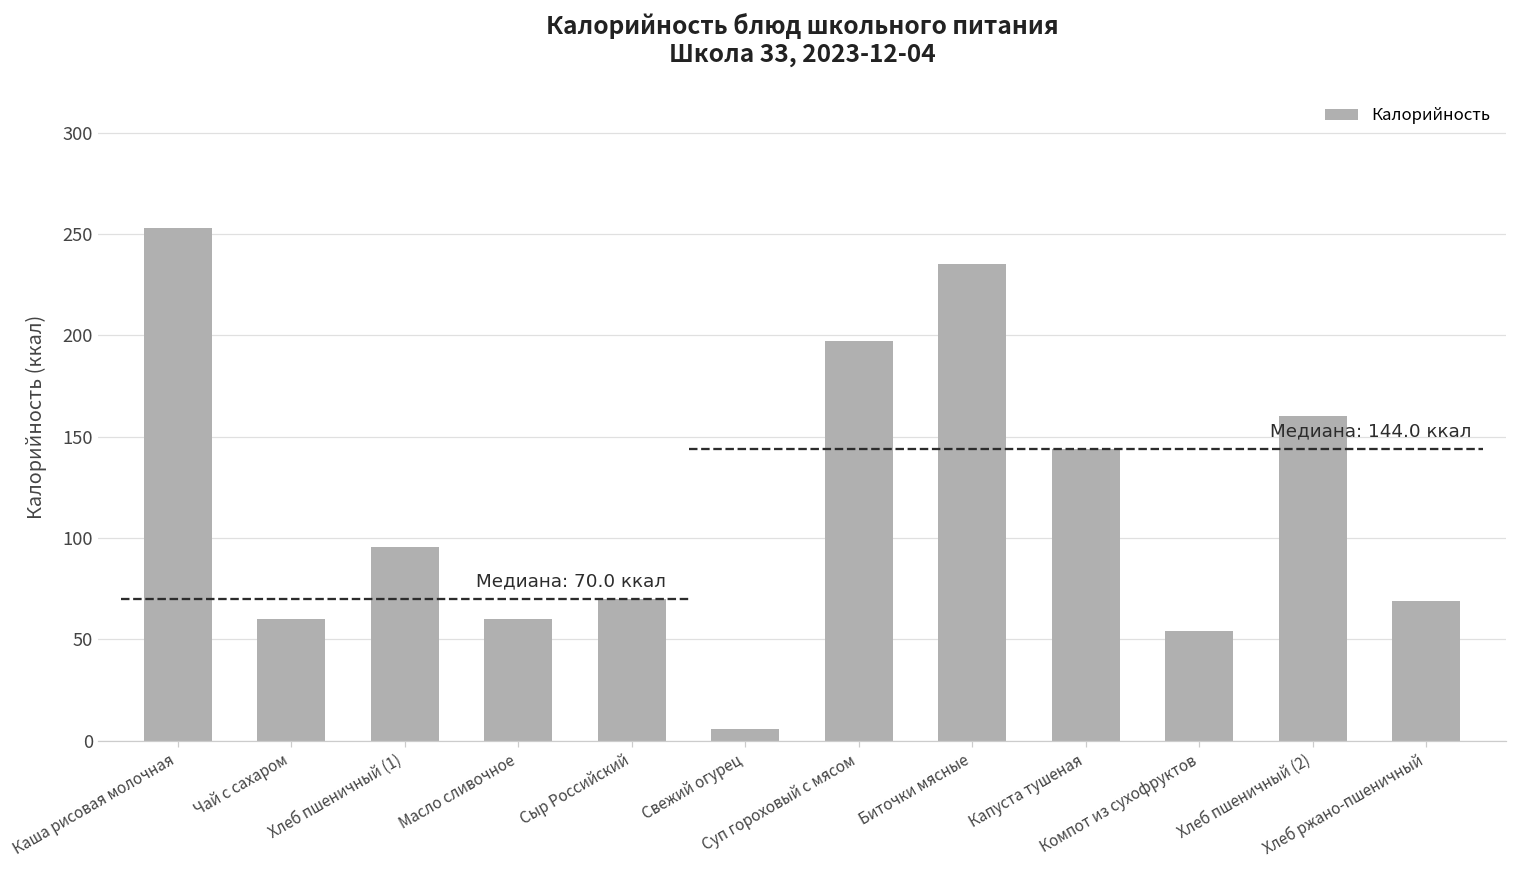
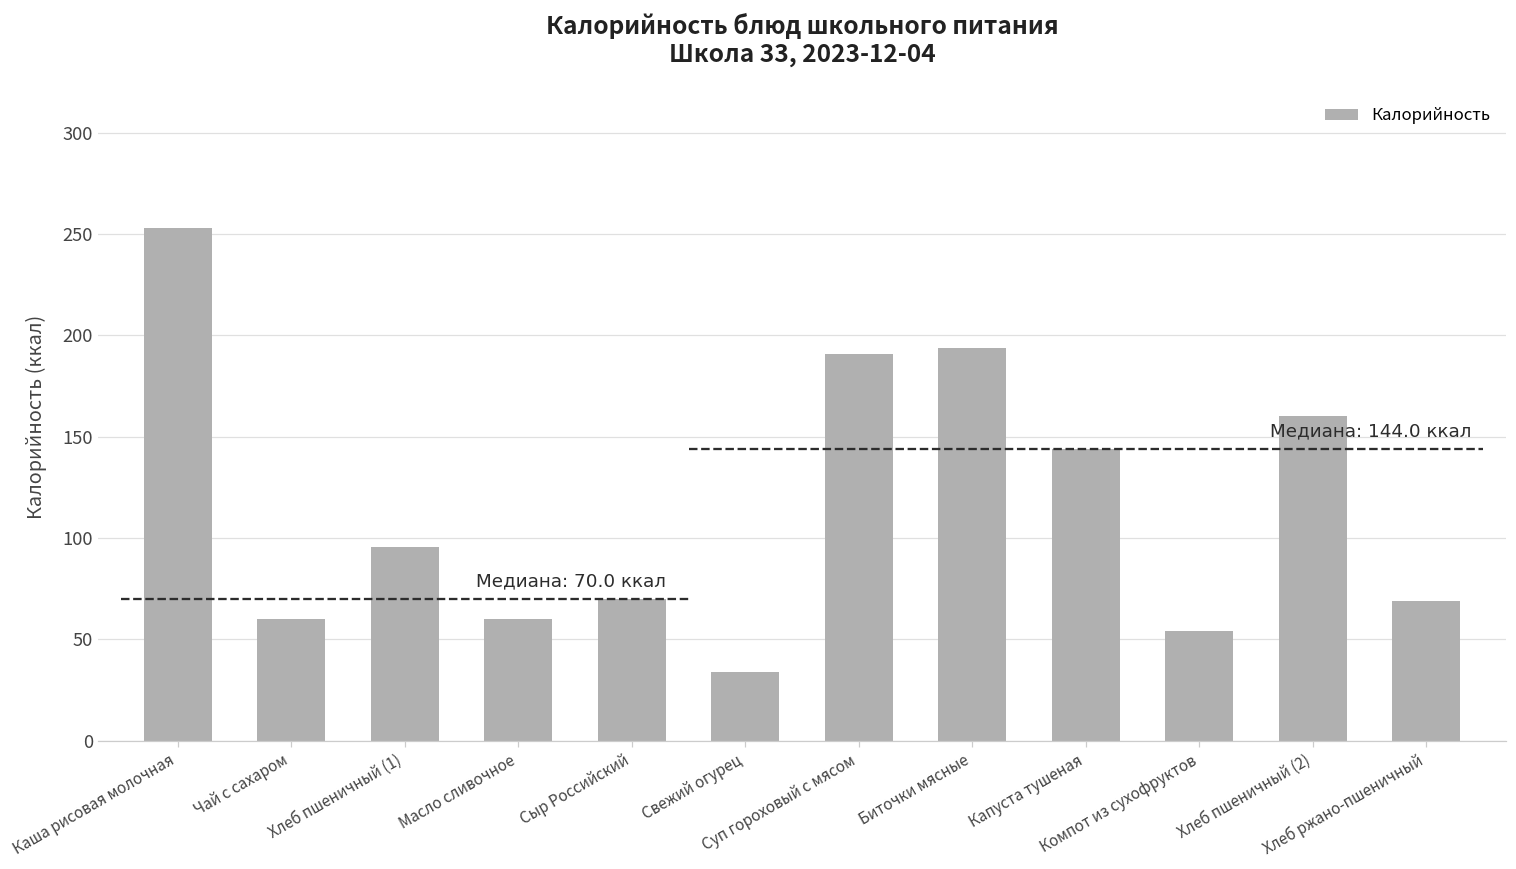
  {
    "Каша рисовая молочная": 253,
    "Чай с сахаром": 60,
    "Хлеб пшеничный (1)": 96,
    "Масло сливочное": 60,
-   "Свежий огурец": 6,
-   "Суп гороховый с мясом": 197,
-   "Биточки мясные": 235,
+   "Свежий огурец": 34,
+   "Суп гороховый с мясом": 191,
+   "Биточки мясные": 194,
    "Капуста тушеная": 144,
    "Компот из сухофруктов": 54,
    "Хлеб ржано-пшеничный": 69
  }
